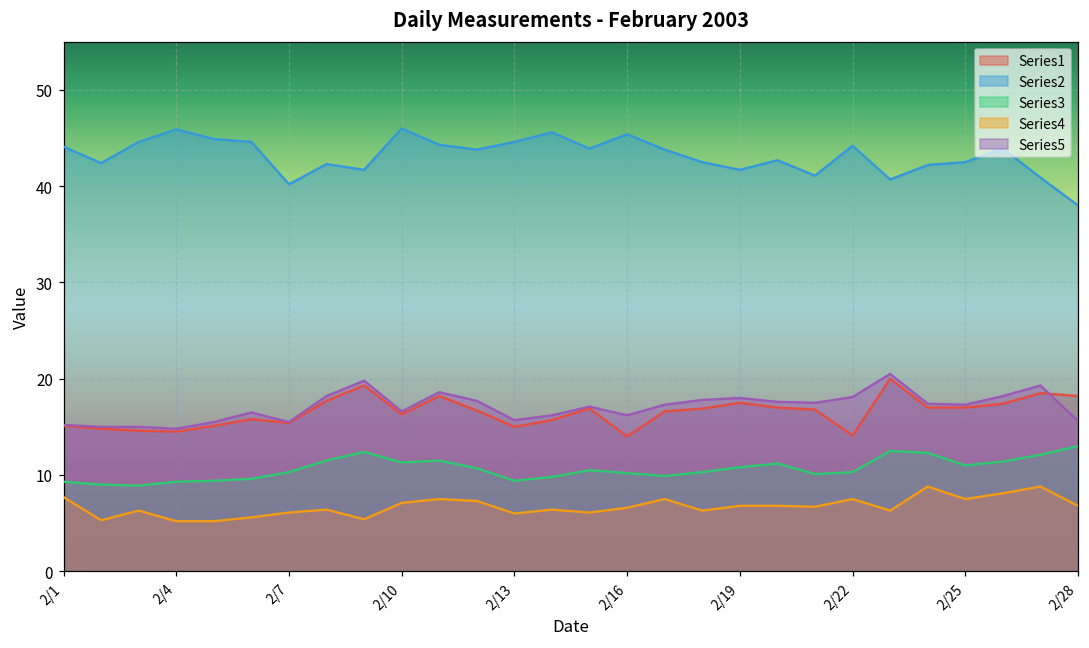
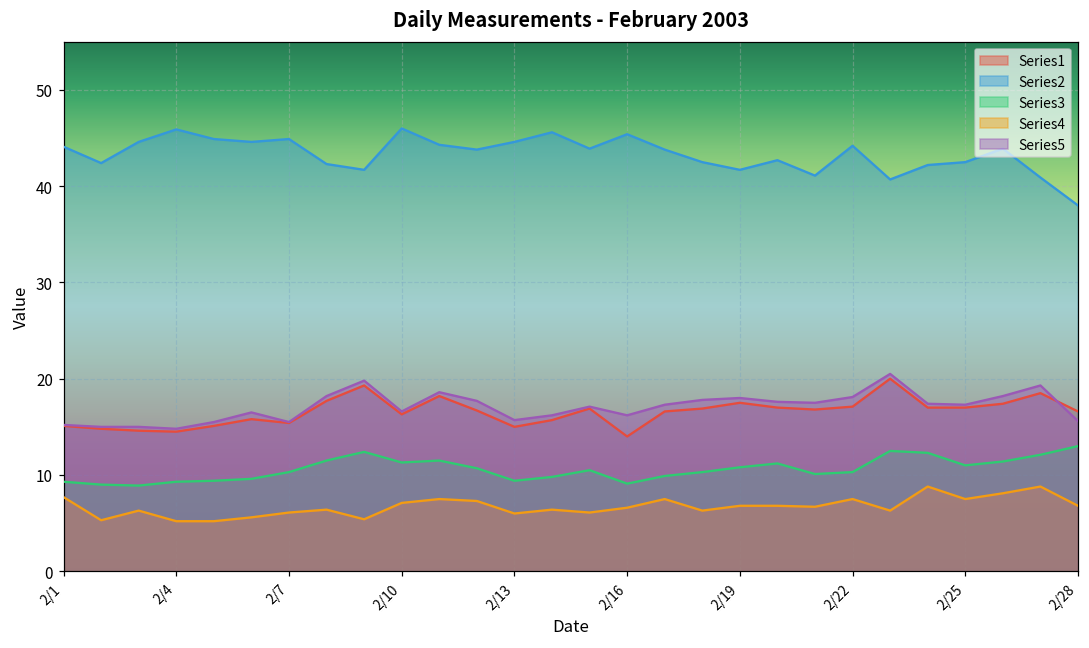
  {
    "Series1": {
      "2/4": 15,
      "2/10": 16,
      "2/13": 15,
      "2/16": 14,
      "2/19": 18,
-     "2/22": 14,
+     "2/22": 17,
      "2/25": 17,
-     "2/28": 18
+     "2/28": 17
    },
    "Series2": {
      "2/1": 44,
      "2/4": 46,
-     "2/7": 40,
+     "2/7": 45,
      "2/10": 46,
      "2/13": 45,
      "2/16": 45,
      "2/19": 42,
      "2/22": 44,
      "2/25": 43,
      "2/28": 38
    },
    "Series3": {
      "2/1": 9,
      "2/4": 9,
      "2/7": 10,
      "2/10": 11,
      "2/13": 9,
-     "2/16": 10,
+     "2/16": 9,
      "2/19": 11,
      "2/22": 10,
      "2/25": 11,
      "2/28": 13
    },
    "Series4": {
      "2/1": 8,
      "2/4": 5,
      "2/7": 6,
      "2/10": 7,
      "2/13": 6,
      "2/16": 7,
      "2/19": 7,
      "2/22": 8,
      "2/25": 8,
      "2/28": 7
    },
    "Series5": {
      "2/4": 15,
      "2/10": 17,
      "2/13": 16,
      "2/16": 16,
      "2/19": 18,
      "2/22": 18,
      "2/25": 17,
      "2/28": 16
    }
  }
